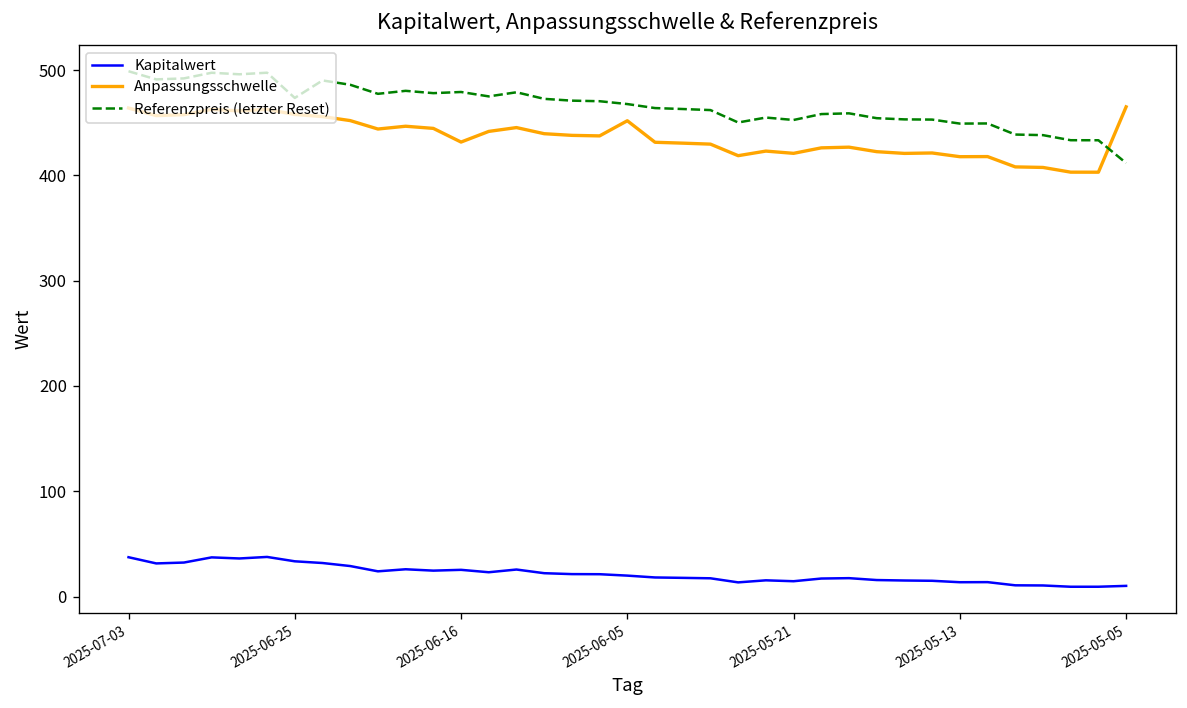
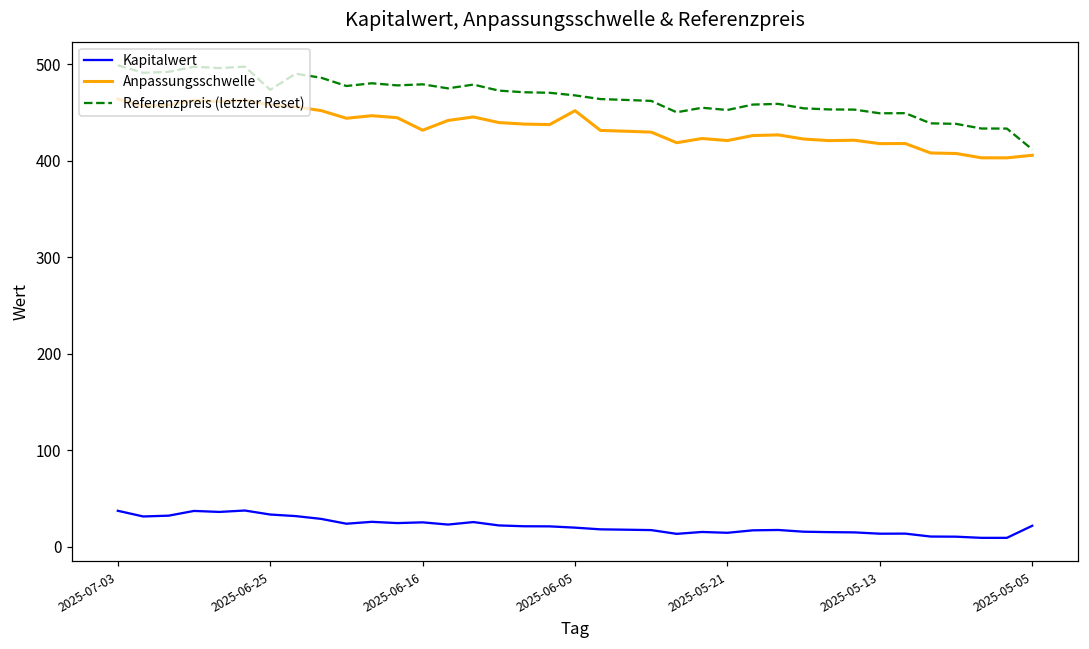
  {
    "Kapitalwert": {
      "2025-07-03": 40,
      "2025-06-25": 30,
      "2025-06-16": 30,
      "2025-06-05": 20,
      "2025-05-21": 10,
      "2025-05-13": 10,
-     "2025-05-05": 10
+     "2025-05-05": 20
    },
    "Anpassungsschwelle": {
      "2025-06-16": 430,
      "2025-06-05": 450,
      "2025-05-21": 420,
      "2025-05-13": 420,
-     "2025-05-05": 470
+     "2025-05-05": 410
    },
    "Referenzpreis (letzter Reset)": {
      "2025-06-16": 480,
      "2025-06-05": 470,
      "2025-05-21": 450,
      "2025-05-13": 450,
      "2025-05-05": 410
    }
  }
